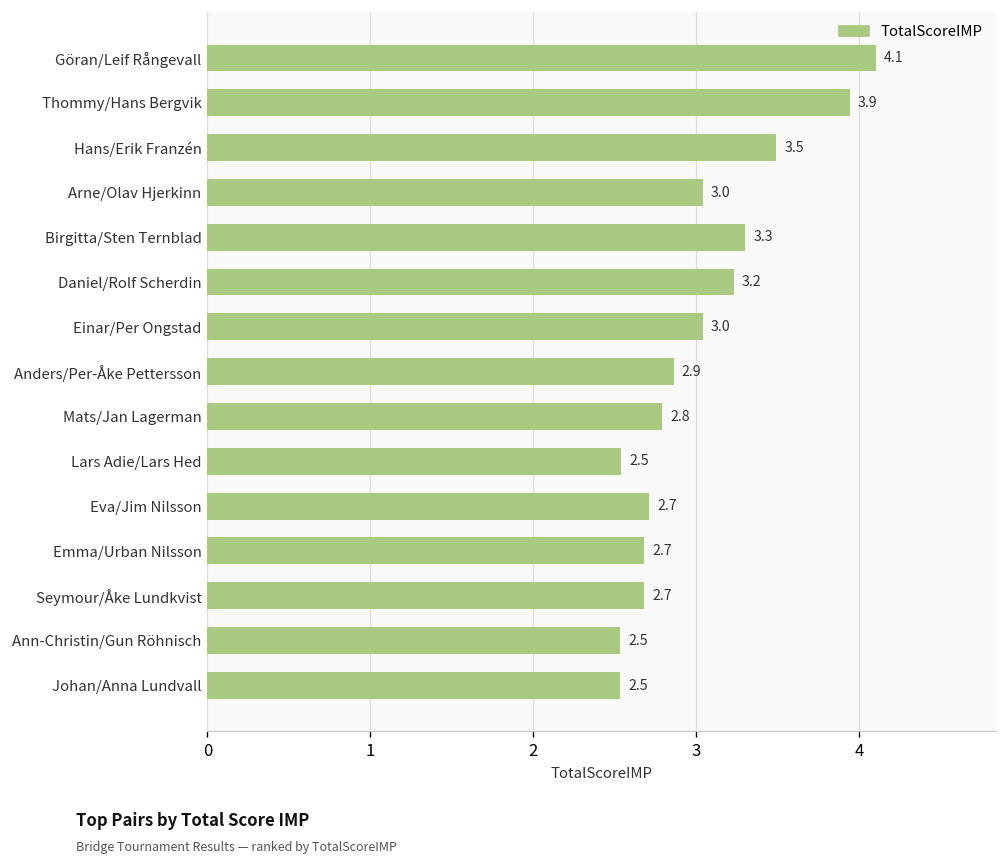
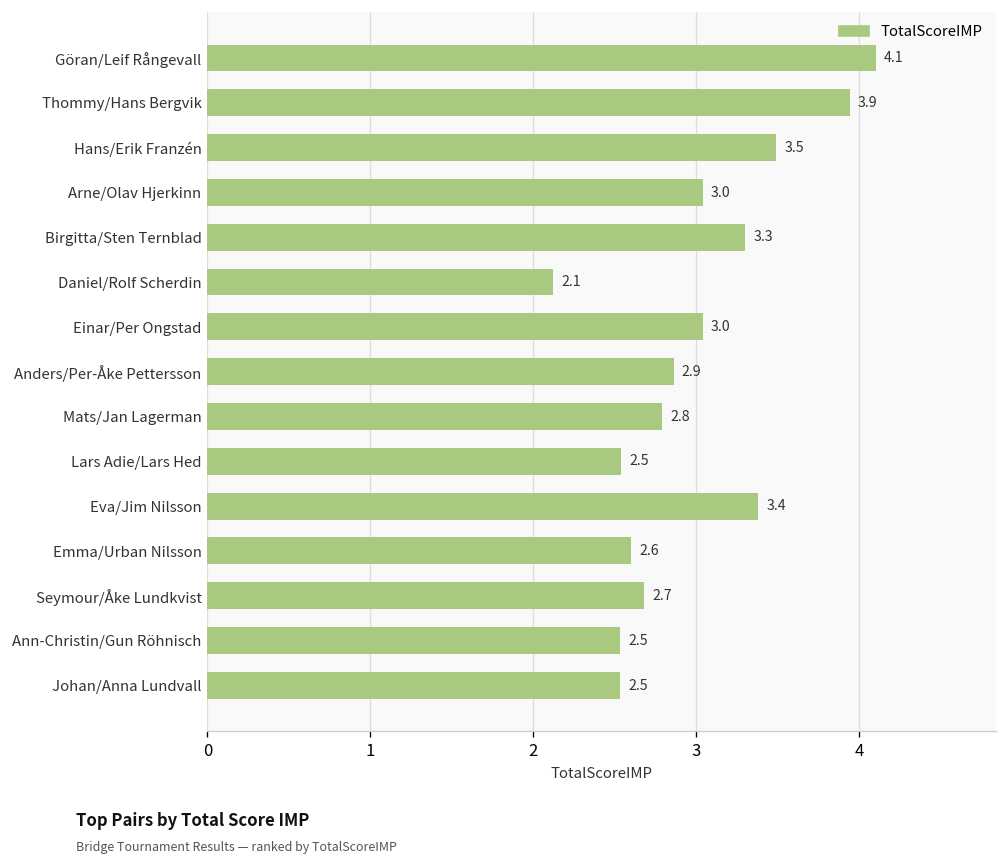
  {
    "Göran/Leif Rångevall": 4.1,
    "Thommy/Hans Bergvik": 3.9,
    "Hans/Erik Franzén": 3.5,
    "Arne/Olav Hjerkinn": 3.0,
    "Birgitta/Sten Ternblad": 3.3,
-   "Daniel/Rolf Scherdin": 3.2,
+   "Daniel/Rolf Scherdin": 2.1,
    "Einar/Per Ongstad": 3.0,
    "Anders/Per-Åke Pettersson": 2.9,
    "Mats/Jan Lagerman": 2.8,
    "Lars Adie/Lars Hed": 2.5,
-   "Eva/Jim Nilsson": 2.7,
-   "Emma/Urban Nilsson": 2.7,
+   "Eva/Jim Nilsson": 3.4,
+   "Emma/Urban Nilsson": 2.6,
    "Seymour/Åke Lundkvist": 2.7,
    "Ann-Christin/Gun Röhnisch": 2.5,
    "Johan/Anna Lundvall": 2.5
  }
